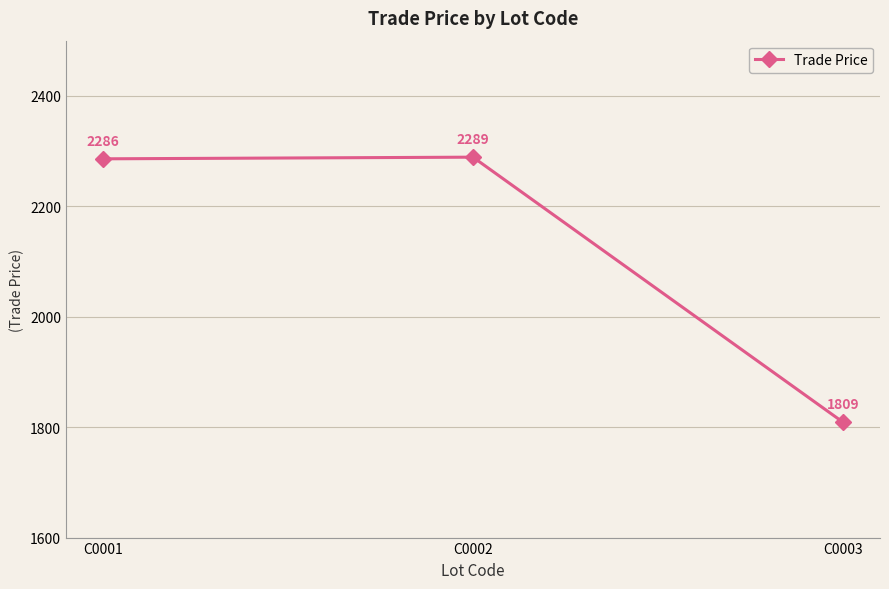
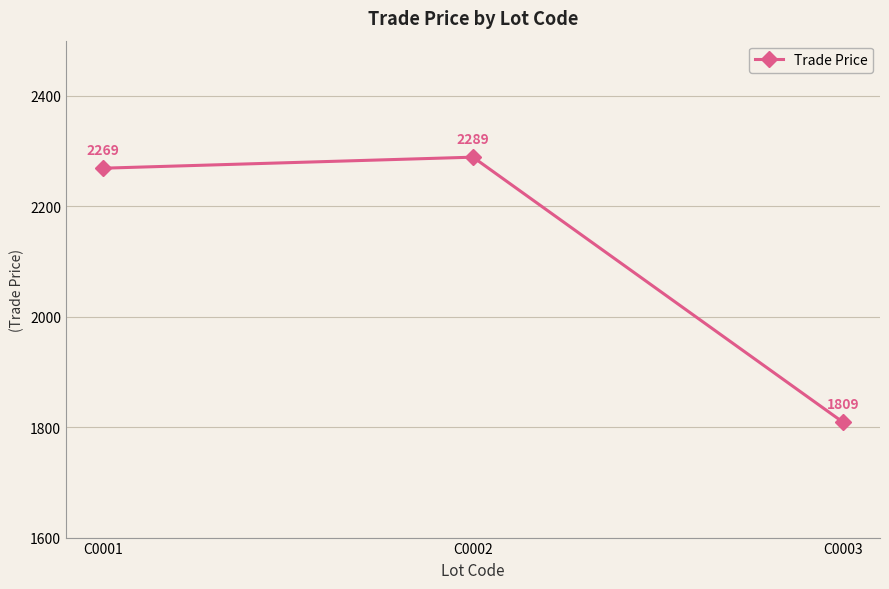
  {
-   "C0001": 2286,
+   "C0001": 2269,
    "C0002": 2289,
    "C0003": 1809
  }
